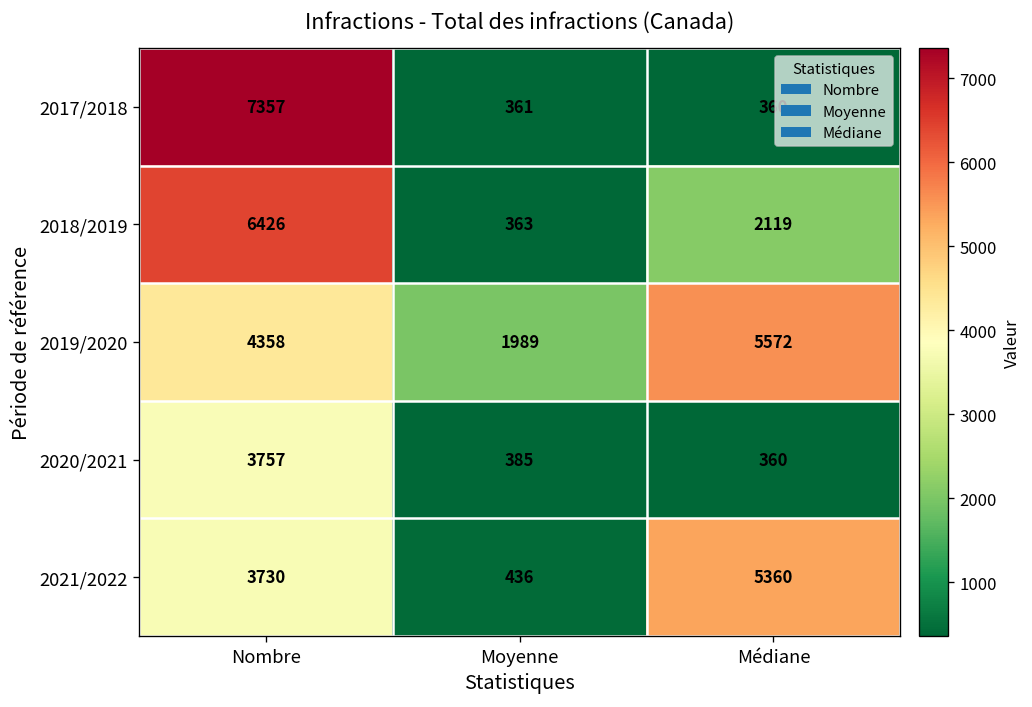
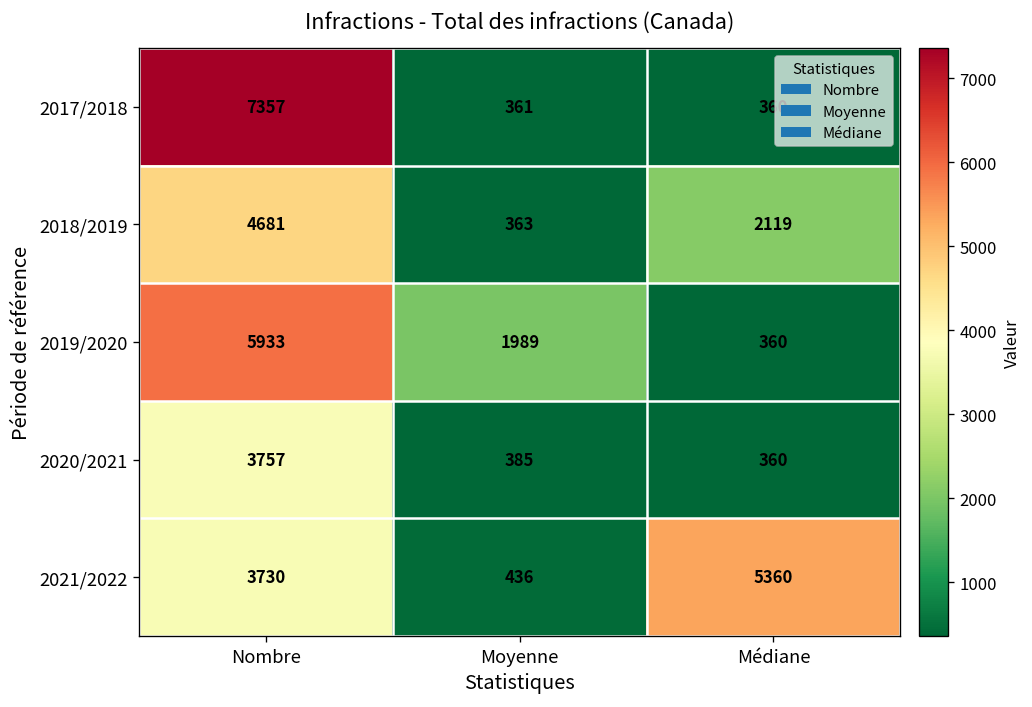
  {
    "2017/2018": {
      "Nombre": 7357,
      "Moyenne": 361
    },
    "2018/2019": {
-     "Nombre": 6426,
+     "Nombre": 4681,
      "Moyenne": 363,
      "Médiane": 2119
    },
    "2019/2020": {
-     "Nombre": 4358,
+     "Nombre": 5933,
      "Moyenne": 1989,
-     "Médiane": 5572
+     "Médiane": 360
    },
    "2020/2021": {
      "Nombre": 3757,
      "Moyenne": 385,
      "Médiane": 360
    },
    "2021/2022": {
      "Nombre": 3730,
      "Moyenne": 436,
      "Médiane": 5360
    }
  }
